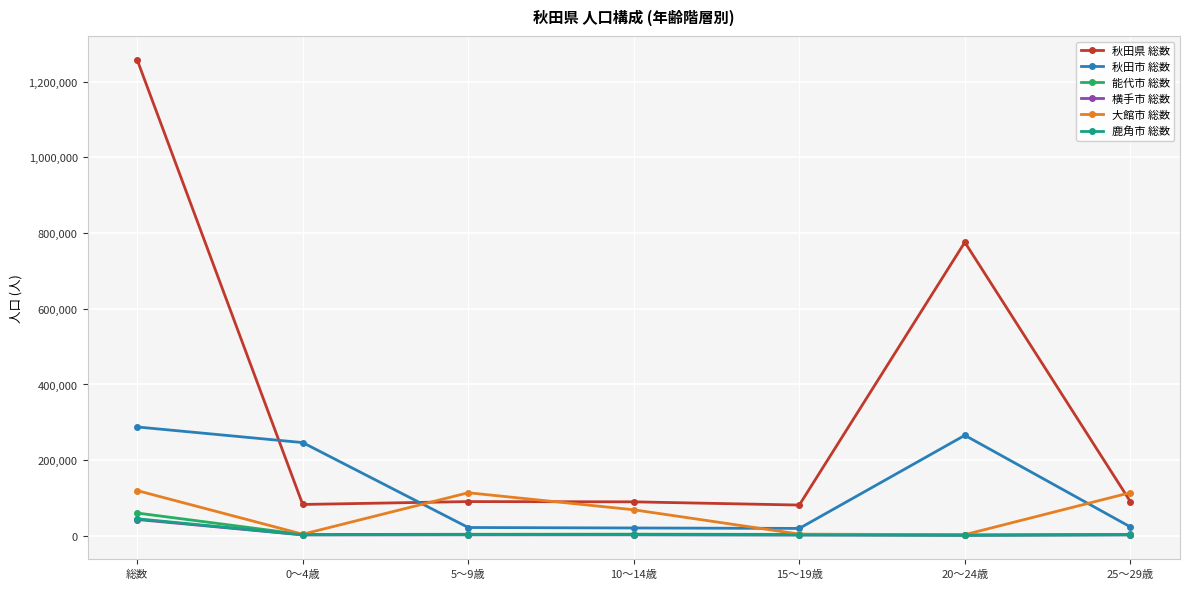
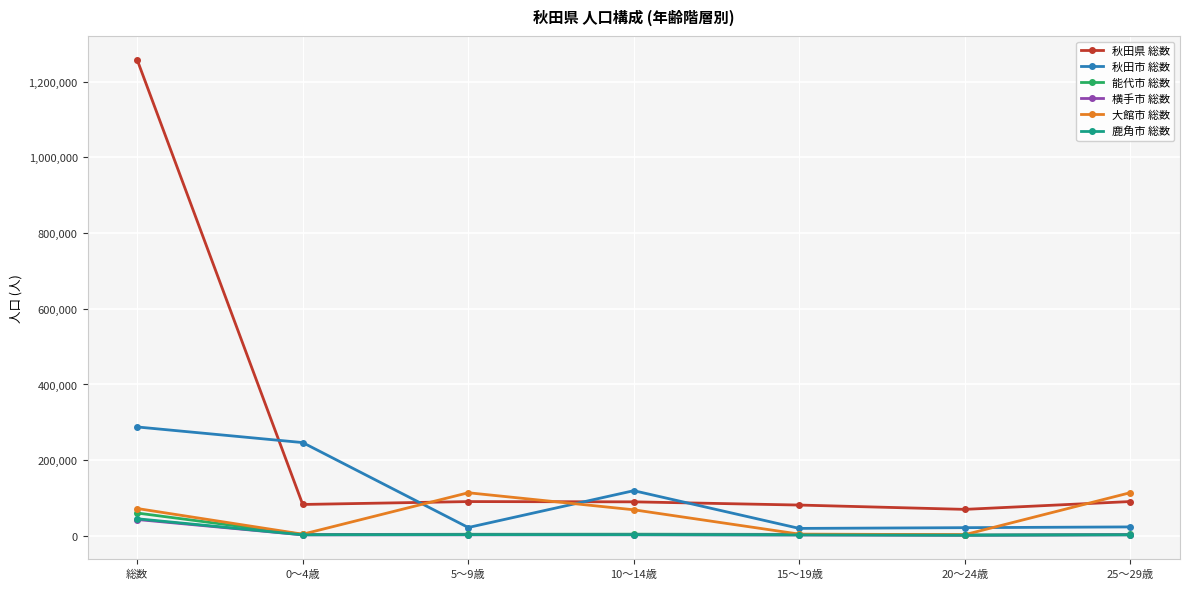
  {
    "秋田県 総数": {
      "総数": "1,260,000",
      "0～4歳": "80,000",
      "5～9歳": "90,000",
      "10～14歳": "90,000",
      "15～19歳": "80,000",
-     "20～24歳": "780,000",
+     "20～24歳": "70,000",
      "25～29歳": "90,000"
    },
    "秋田市 総数": {
      "総数": "290,000",
      "0～4歳": "250,000",
      "5～9歳": "20,000",
-     "10～14歳": "20,000",
+     "10～14歳": "120,000",
      "15～19歳": "20,000",
-     "20～24歳": "270,000",
+     "20～24歳": "20,000",
      "25～29歳": "20,000"
    },
    "大館市 総数": {
-     "総数": "120,000",
+     "総数": "70,000",
      "5～9歳": "110,000",
      "10～14歳": "70,000",
      "25～29歳": "110,000"
    }
  }
